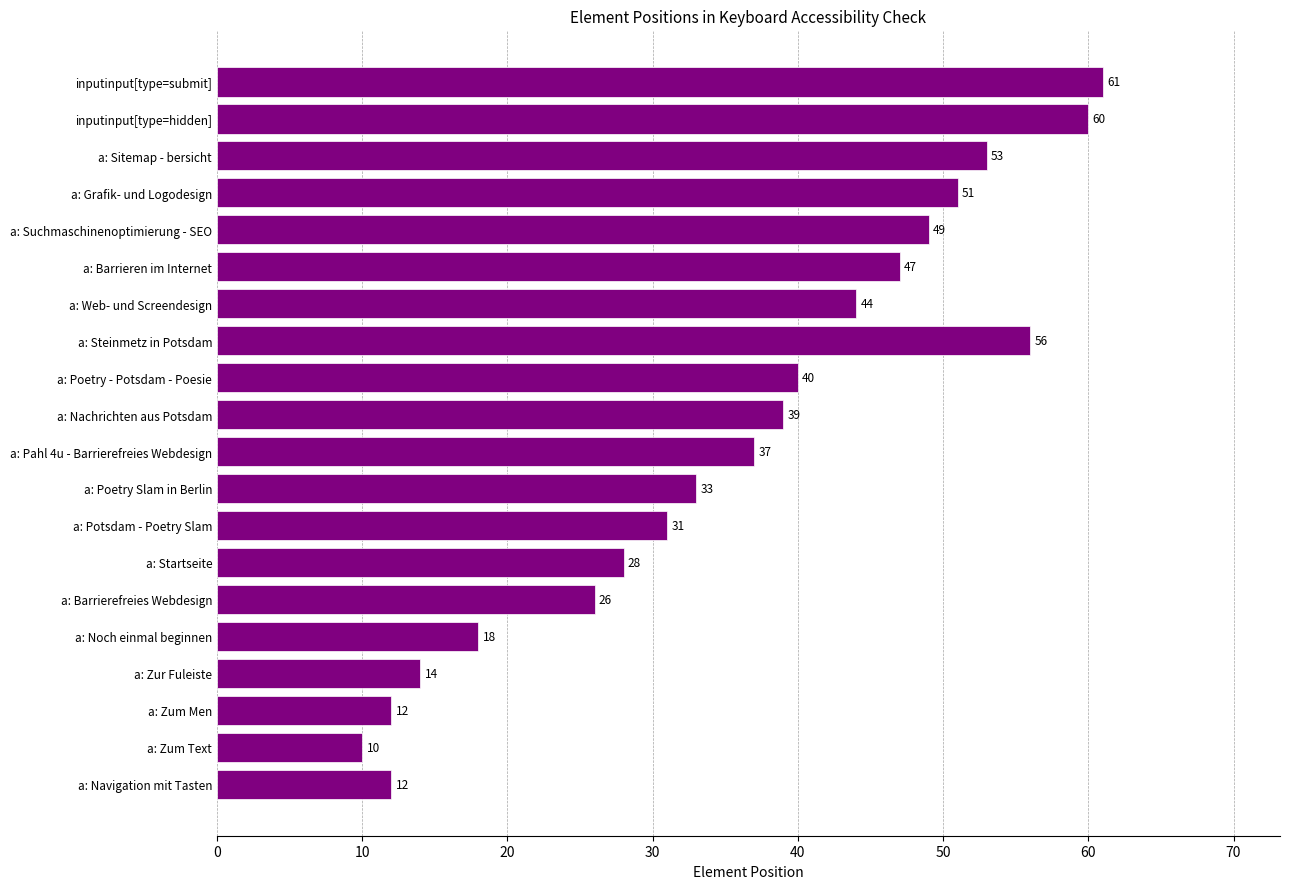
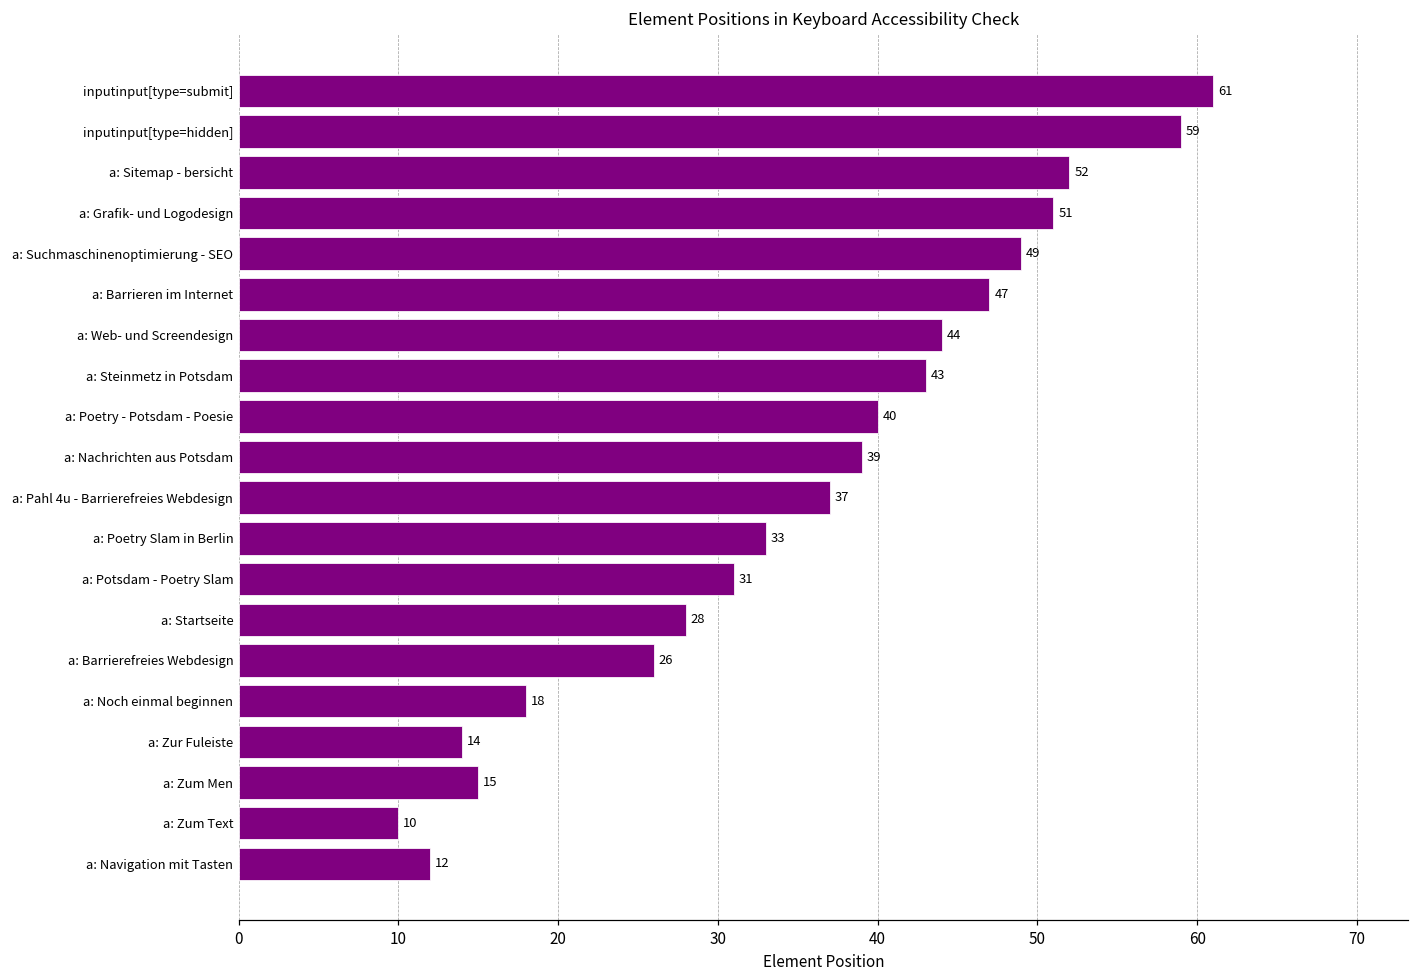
  {
    "inputinput[type=submit]": 61,
-   "inputinput[type=hidden]": 60,
-   "a: Sitemap - bersicht": 53,
+   "inputinput[type=hidden]": 59,
+   "a: Sitemap - bersicht": 52,
    "a: Grafik- und Logodesign": 51,
    "a: Suchmaschinenoptimierung - SEO": 49,
    "a: Barrieren im Internet": 47,
    "a: Web- und Screendesign": 44,
-   "a: Steinmetz in Potsdam": 56,
+   "a: Steinmetz in Potsdam": 43,
    "a: Poetry - Potsdam - Poesie": 40,
    "a: Nachrichten aus Potsdam": 39,
    "a: Pahl 4u - Barrierefreies Webdesign": 37,
    "a: Poetry Slam in Berlin": 33,
    "a: Potsdam - Poetry Slam": 31,
    "a: Startseite": 28,
    "a: Barrierefreies Webdesign": 26,
    "a: Noch einmal beginnen": 18,
    "a: Zur Fuleiste": 14,
-   "a: Zum Men": 12,
+   "a: Zum Men": 15,
    "a: Zum Text": 10,
    "a: Navigation mit Tasten": 12
  }
